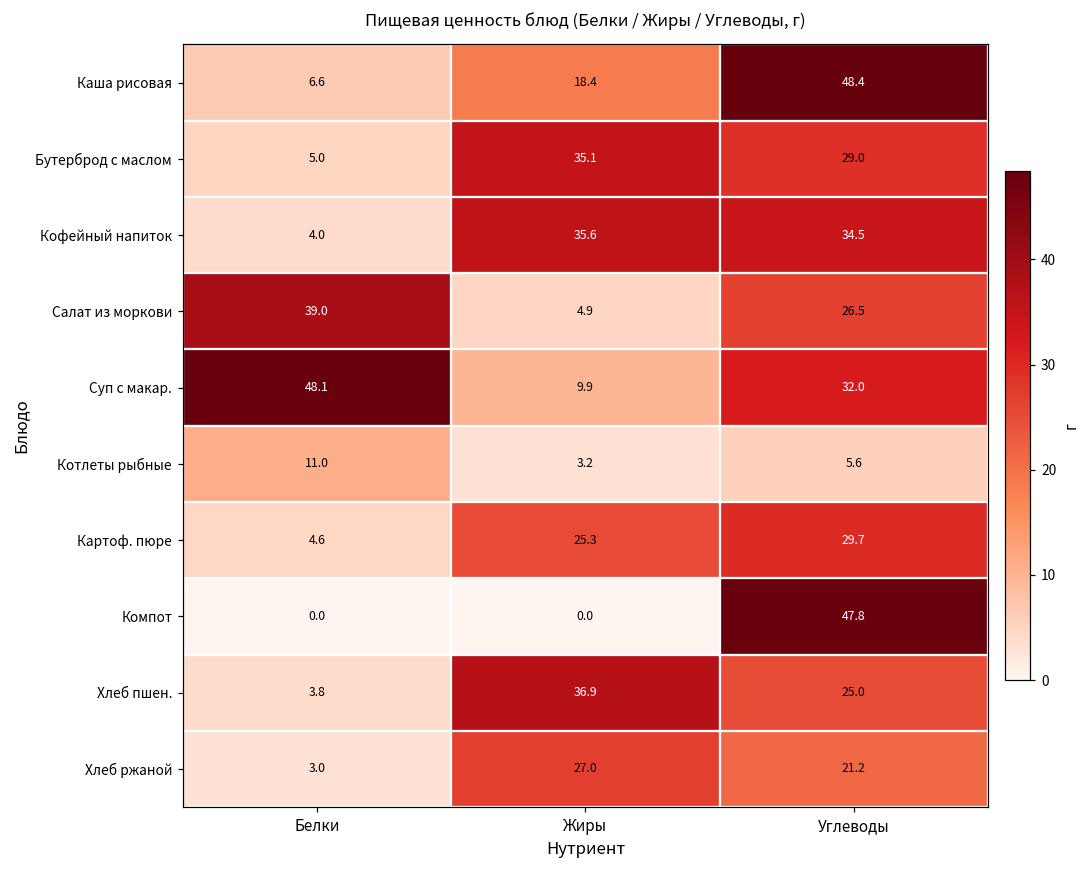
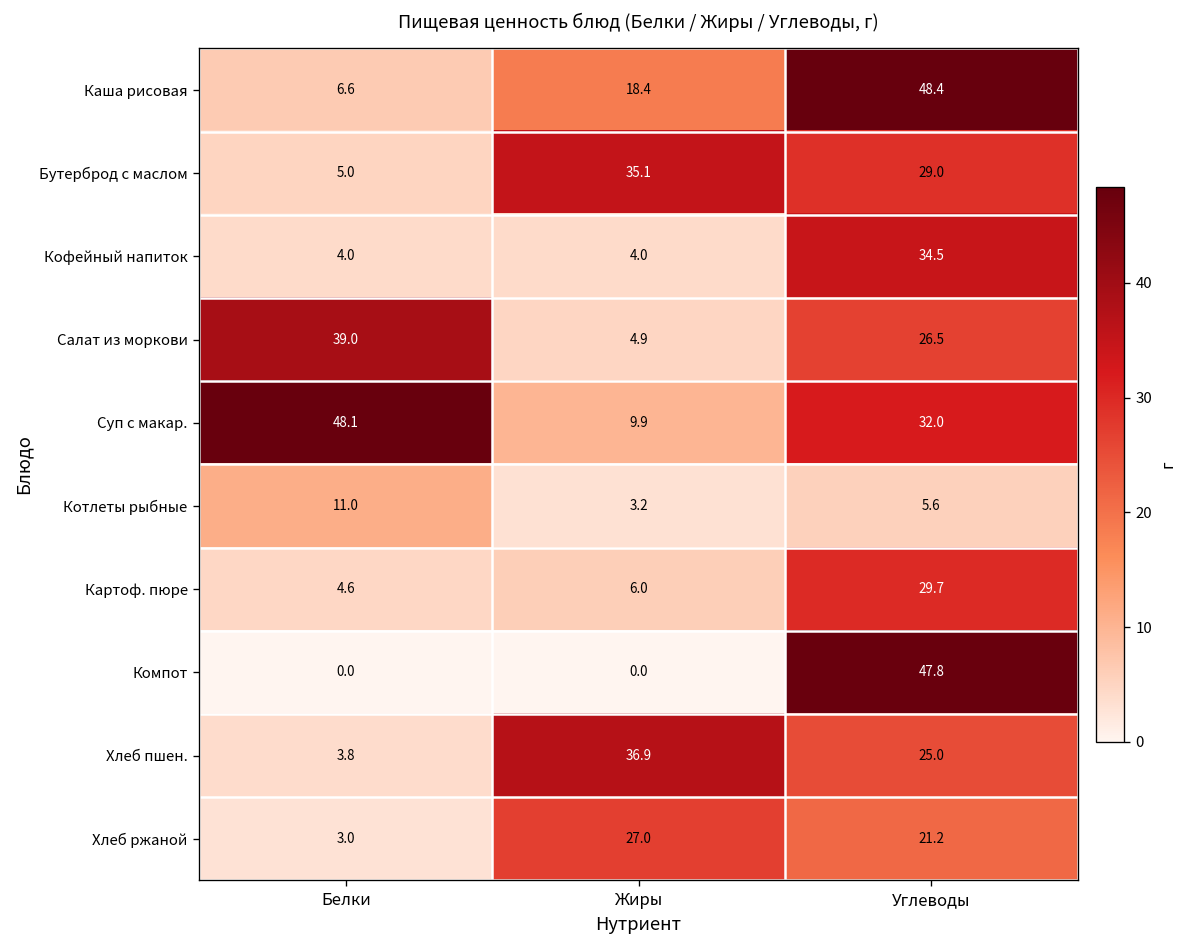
  {
    "Каша рисовая": {
      "Белки": 6.6,
      "Жиры": 18.4,
      "Углеводы": 48.4
    },
    "Бутерброд с маслом": {
      "Белки": 5.0,
      "Жиры": 35.1,
      "Углеводы": 29.0
    },
    "Кофейный напиток": {
      "Белки": 4.0,
-     "Жиры": 35.6,
+     "Жиры": 4.0,
      "Углеводы": 34.5
    },
    "Салат из моркови": {
      "Белки": 39.0,
      "Жиры": 4.9,
      "Углеводы": 26.5
    },
    "Суп с макар.": {
      "Белки": 48.1,
      "Жиры": 9.9,
      "Углеводы": 32.0
    },
    "Котлеты рыбные": {
      "Белки": 11.0,
      "Жиры": 3.2,
      "Углеводы": 5.6
    },
    "Картоф. пюре": {
      "Белки": 4.6,
-     "Жиры": 25.3,
+     "Жиры": 6.0,
      "Углеводы": 29.7
    },
    "Компот": {
      "Белки": 0.0,
      "Жиры": 0.0,
      "Углеводы": 47.8
    },
    "Хлеб пшен.": {
      "Белки": 3.8,
      "Жиры": 36.9,
      "Углеводы": 25.0
    },
    "Хлеб ржаной": {
      "Белки": 3.0,
      "Жиры": 27.0,
      "Углеводы": 21.2
    }
  }
